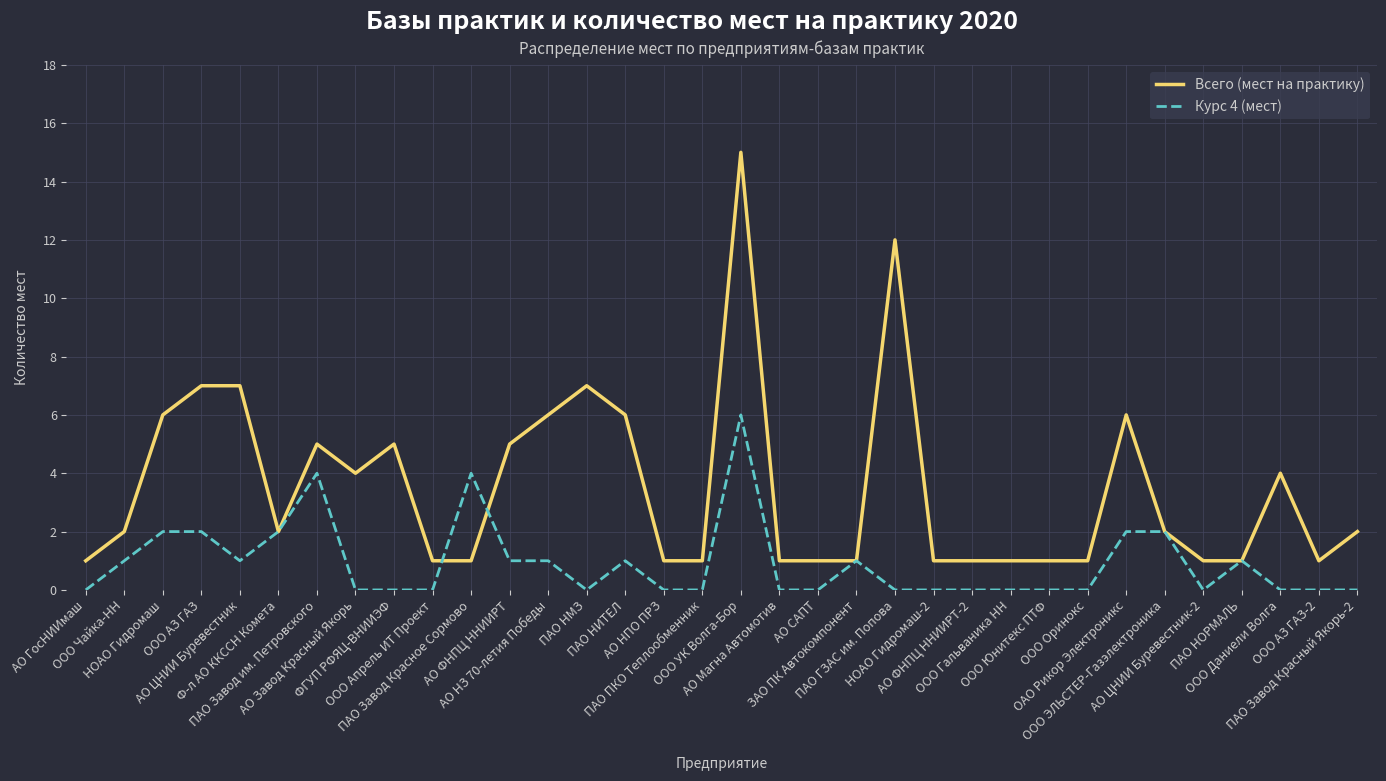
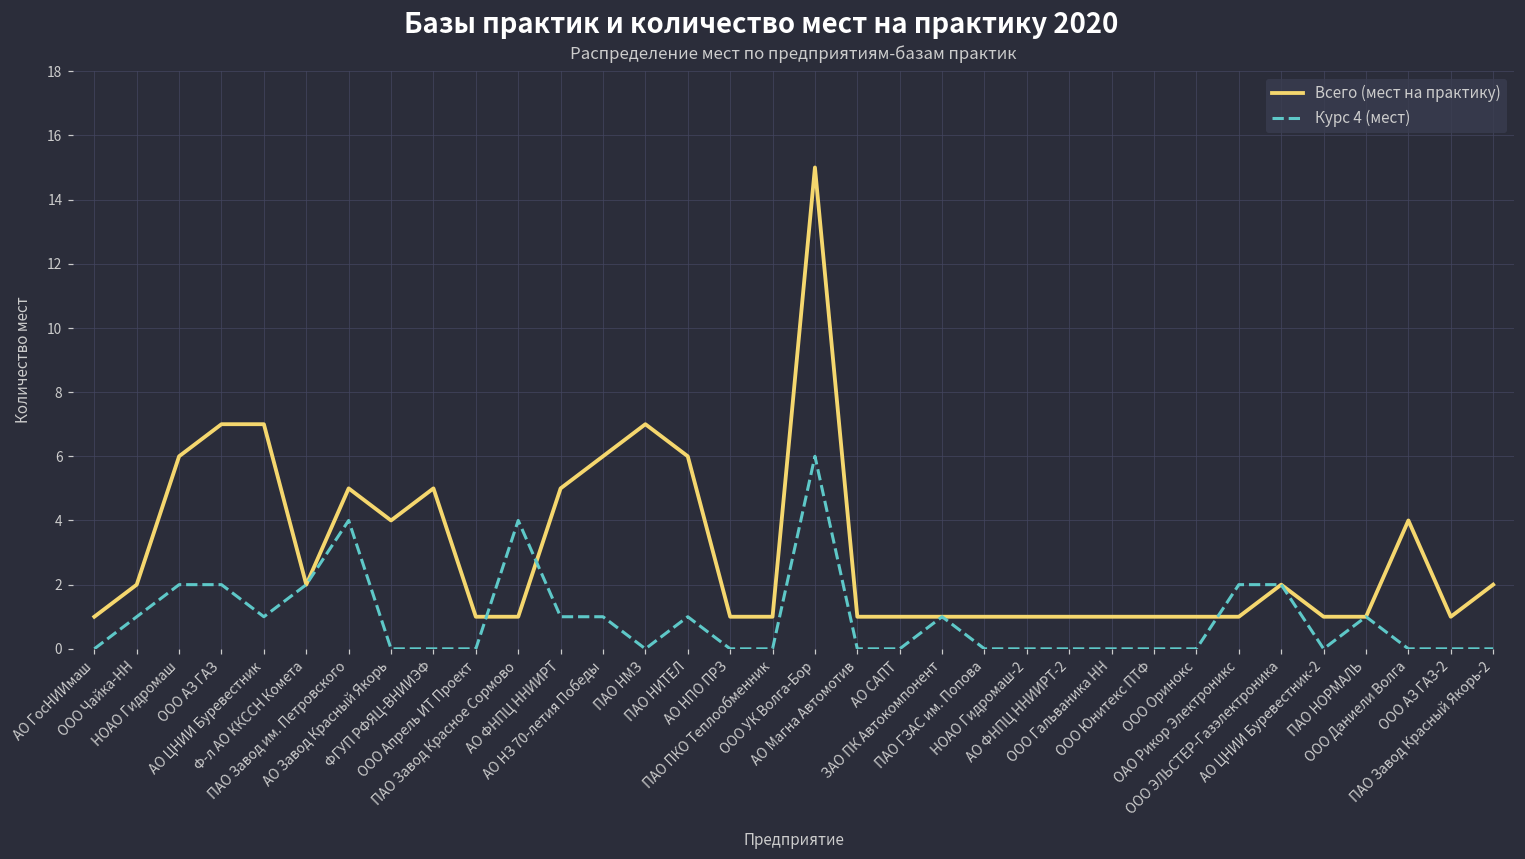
  {
    "Всего (мест на практику)": {
      "АО ГосНИИмаш": 1,
      "ООО Чайка-НН": 2,
      "НОАО Гидромаш": 6,
      "ООО АЗ ГАЗ": 7,
      "АО ЦНИИ Буревестник": 7,
      "ПАО Завод им. Петровского": 5,
      "АО Завод Красный Якорь": 4,
      "ФГУП РФЯЦ-ВНИИЭФ": 5,
      "ООО Апрель ИТ Проект": 1,
      "ПАО Завод Красное Сормово": 1,
      "АО ФНПЦ ННИИРТ": 5,
      "АО НЗ 70-летия Победы": 6,
      "ПАО НМЗ": 7,
      "ПАО НИТЕЛ": 6,
      "АО НПО ПРЗ": 1,
      "ПАО ПКО Теплообменник": 1,
      "ООО УК Волга-Бор": 15,
      "АО Магна Автомотив": 1,
      "АО САПТ": 1,
-     "ПАО ГЗАС им. Попова": 12,
+     "ПАО ГЗАС им. Попова": 1,
      "НОАО Гидромаш-2": 1,
      "АО ФНПЦ ННИИРТ-2": 1,
      "ООО Гальваника НН": 1,
      "ООО Юнитекс ПТФ": 1,
      "ООО Оринокс": 1,
-     "ОАО Рикор Электроникс": 6,
+     "ОАО Рикор Электроникс": 1,
      "АО ЦНИИ Буревестник-2": 1,
      "ООО Даниели Волга": 4,
      "ООО АЗ ГАЗ-2": 1,
      "ПАО Завод Красный Якорь-2": 2
    },
    "Курс 4 (мест)": {
      "АО ГосНИИмаш": 0,
      "ООО Чайка-НН": 1,
      "НОАО Гидромаш": 2,
      "ООО АЗ ГАЗ": 2,
      "АО ЦНИИ Буревестник": 1,
      "ПАО Завод им. Петровского": 4,
      "АО Завод Красный Якорь": 0,
      "ФГУП РФЯЦ-ВНИИЭФ": 0,
      "ООО Апрель ИТ Проект": 0,
      "ПАО Завод Красное Сормово": 4,
      "АО ФНПЦ ННИИРТ": 1,
      "АО НЗ 70-летия Победы": 1,
      "ПАО НМЗ": 0,
      "ПАО НИТЕЛ": 1,
      "АО НПО ПРЗ": 0,
      "ПАО ПКО Теплообменник": 0,
      "ООО УК Волга-Бор": 6,
      "АО Магна Автомотив": 0,
      "АО САПТ": 0,
      "ПАО ГЗАС им. Попова": 0,
      "НОАО Гидромаш-2": 0,
      "АО ФНПЦ ННИИРТ-2": 0,
      "ООО Гальваника НН": 0,
      "ООО Юнитекс ПТФ": 0,
      "ООО Оринокс": 0,
      "ОАО Рикор Электроникс": 2,
      "АО ЦНИИ Буревестник-2": 0,
      "ООО Даниели Волга": 0,
      "ООО АЗ ГАЗ-2": 0,
      "ПАО Завод Красный Якорь-2": 0
    }
  }
